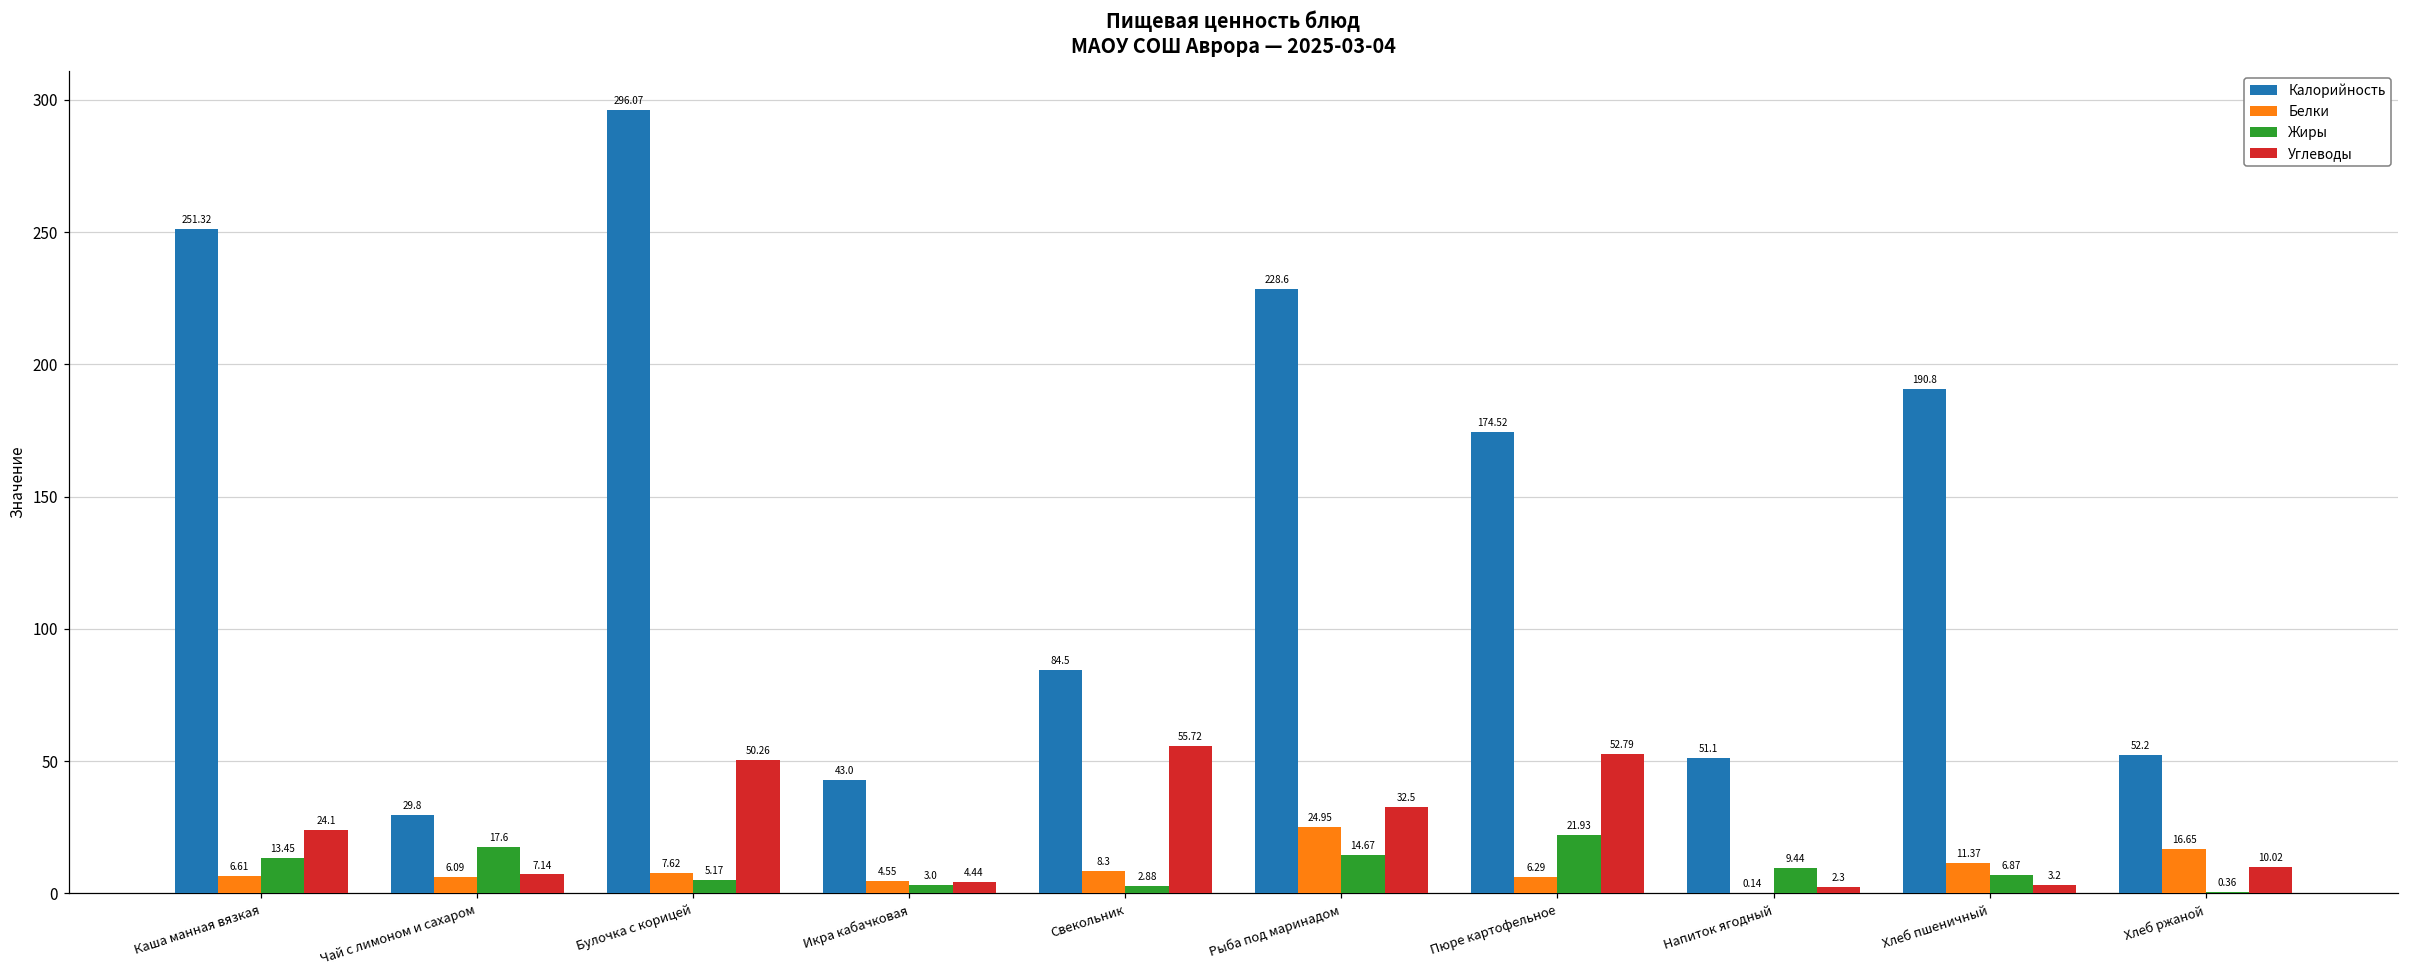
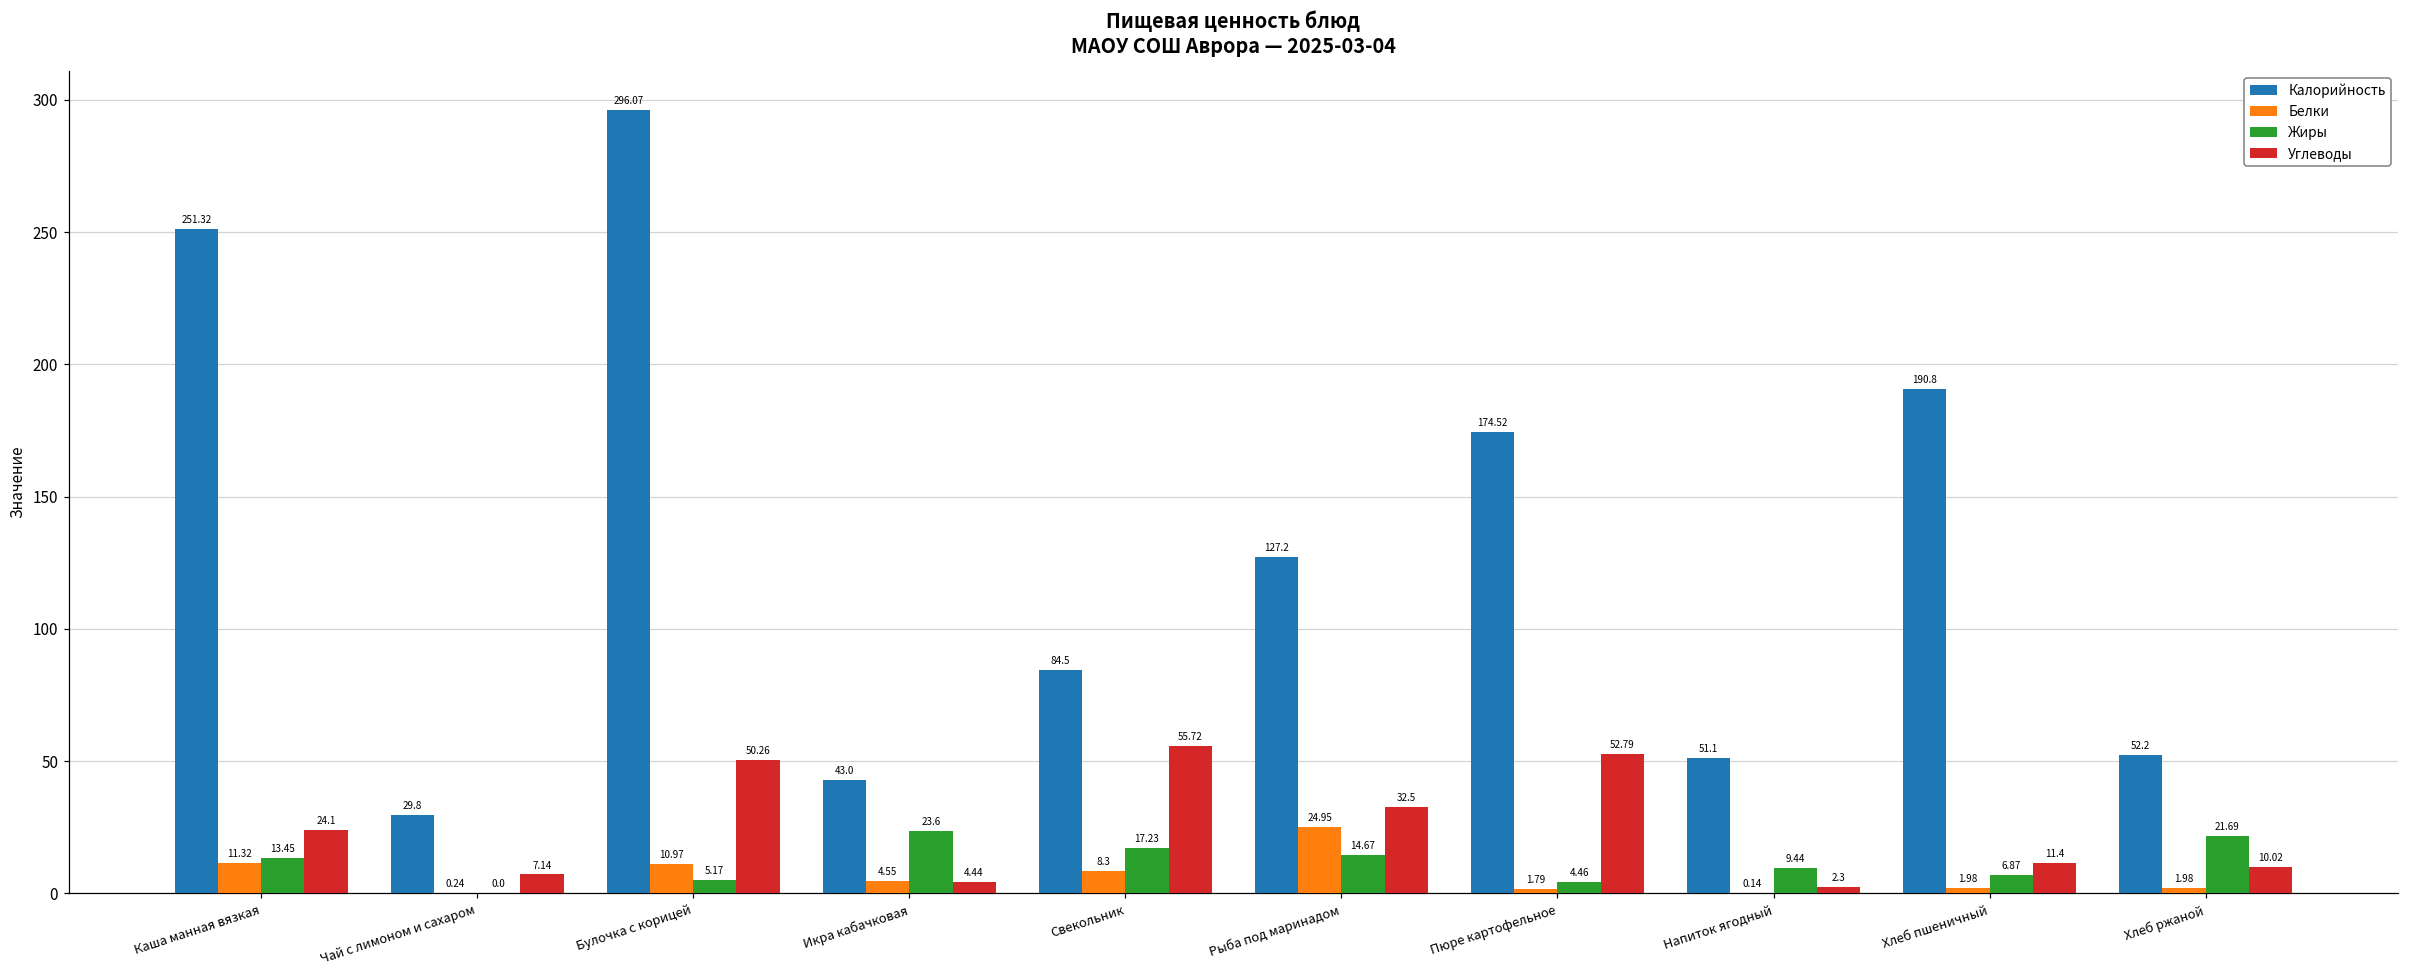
  {
    "Калорийность": {
      "Каша манная вязкая": 251.32,
      "Чай с лимоном и сахаром": 29.8,
      "Булочка с корицей": 296.07,
      "Икра кабачковая": 43.0,
      "Свекольник": 84.5,
-     "Рыба под маринадом": 228.6,
+     "Рыба под маринадом": 127.2,
      "Пюре картофельное": 174.52,
      "Напиток ягодный": 51.1,
      "Хлеб пшеничный": 190.8,
      "Хлеб ржаной": 52.2
    },
    "Белки": {
-     "Каша манная вязкая": 6.61,
-     "Чай с лимоном и сахаром": 6.09,
-     "Булочка с корицей": 7.62,
+     "Каша манная вязкая": 11.32,
+     "Чай с лимоном и сахаром": 0.24,
+     "Булочка с корицей": 10.97,
      "Икра кабачковая": 4.55,
      "Свекольник": 8.3,
      "Рыба под маринадом": 24.95,
-     "Пюре картофельное": 6.29,
+     "Пюре картофельное": 1.79,
      "Напиток ягодный": 0.14,
-     "Хлеб пшеничный": 11.37,
-     "Хлеб ржаной": 16.65
+     "Хлеб пшеничный": 1.98,
+     "Хлеб ржаной": 1.98
    },
    "Жиры": {
      "Каша манная вязкая": 13.45,
-     "Чай с лимоном и сахаром": 17.6,
+     "Чай с лимоном и сахаром": 0.0,
      "Булочка с корицей": 5.17,
-     "Икра кабачковая": 3.0,
-     "Свекольник": 2.88,
+     "Икра кабачковая": 23.6,
+     "Свекольник": 17.23,
      "Рыба под маринадом": 14.67,
-     "Пюре картофельное": 21.93,
+     "Пюре картофельное": 4.46,
      "Напиток ягодный": 9.44,
      "Хлеб пшеничный": 6.87,
-     "Хлеб ржаной": 0.36
+     "Хлеб ржаной": 21.69
    },
    "Углеводы": {
      "Каша манная вязкая": 24.1,
      "Чай с лимоном и сахаром": 7.14,
      "Булочка с корицей": 50.26,
      "Икра кабачковая": 4.44,
      "Свекольник": 55.72,
      "Рыба под маринадом": 32.5,
      "Пюре картофельное": 52.79,
      "Напиток ягодный": 2.3,
-     "Хлеб пшеничный": 3.2,
+     "Хлеб пшеничный": 11.4,
      "Хлеб ржаной": 10.02
    }
  }
